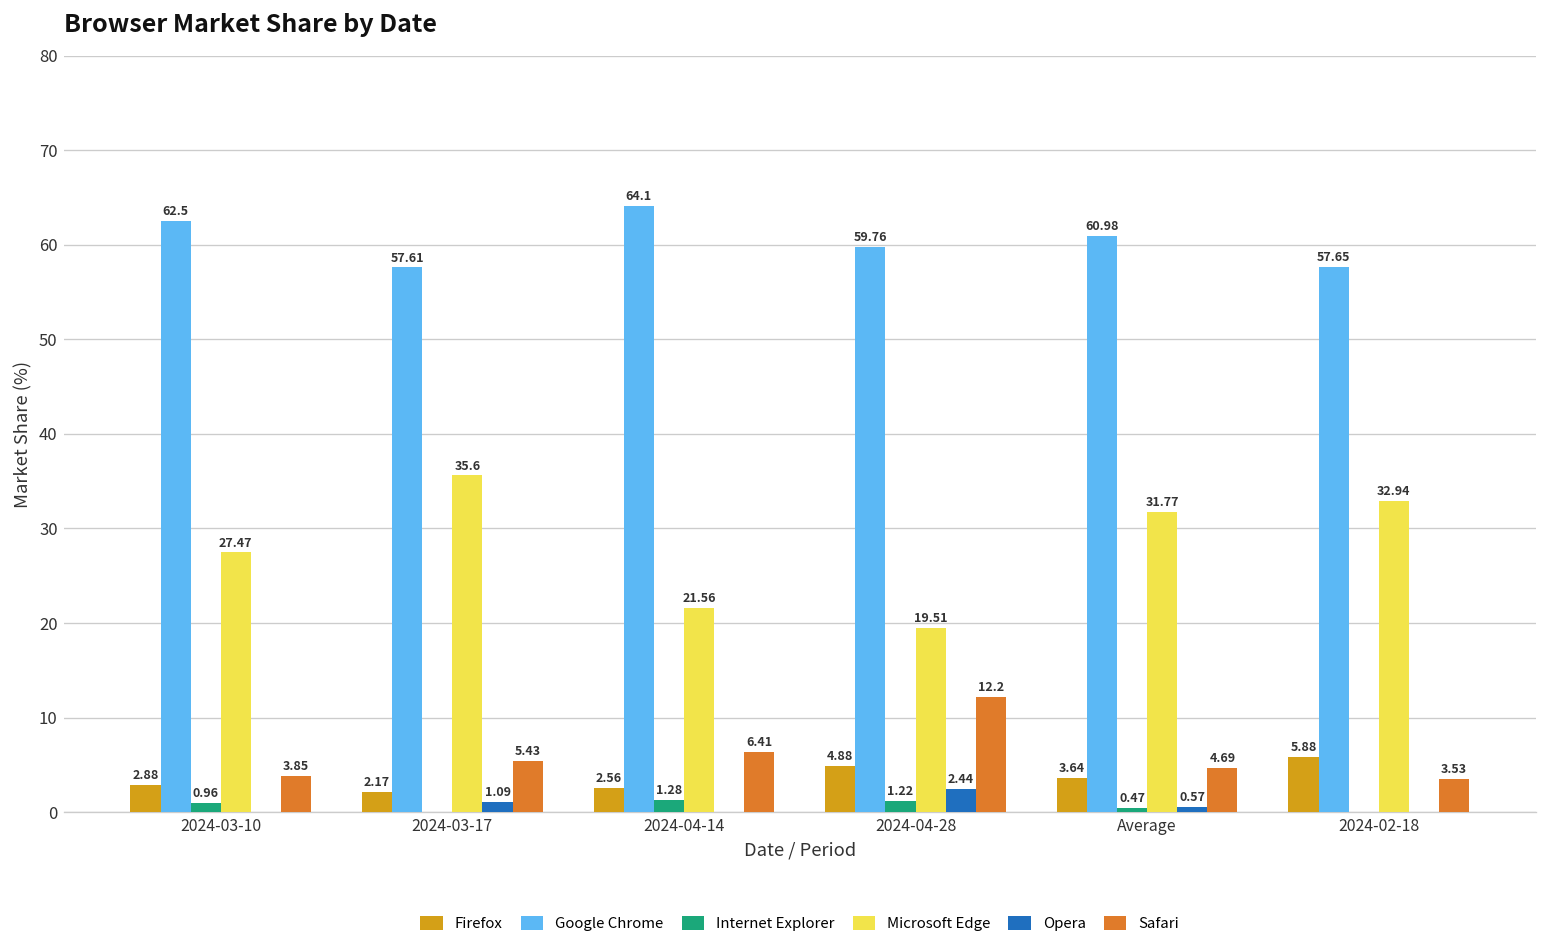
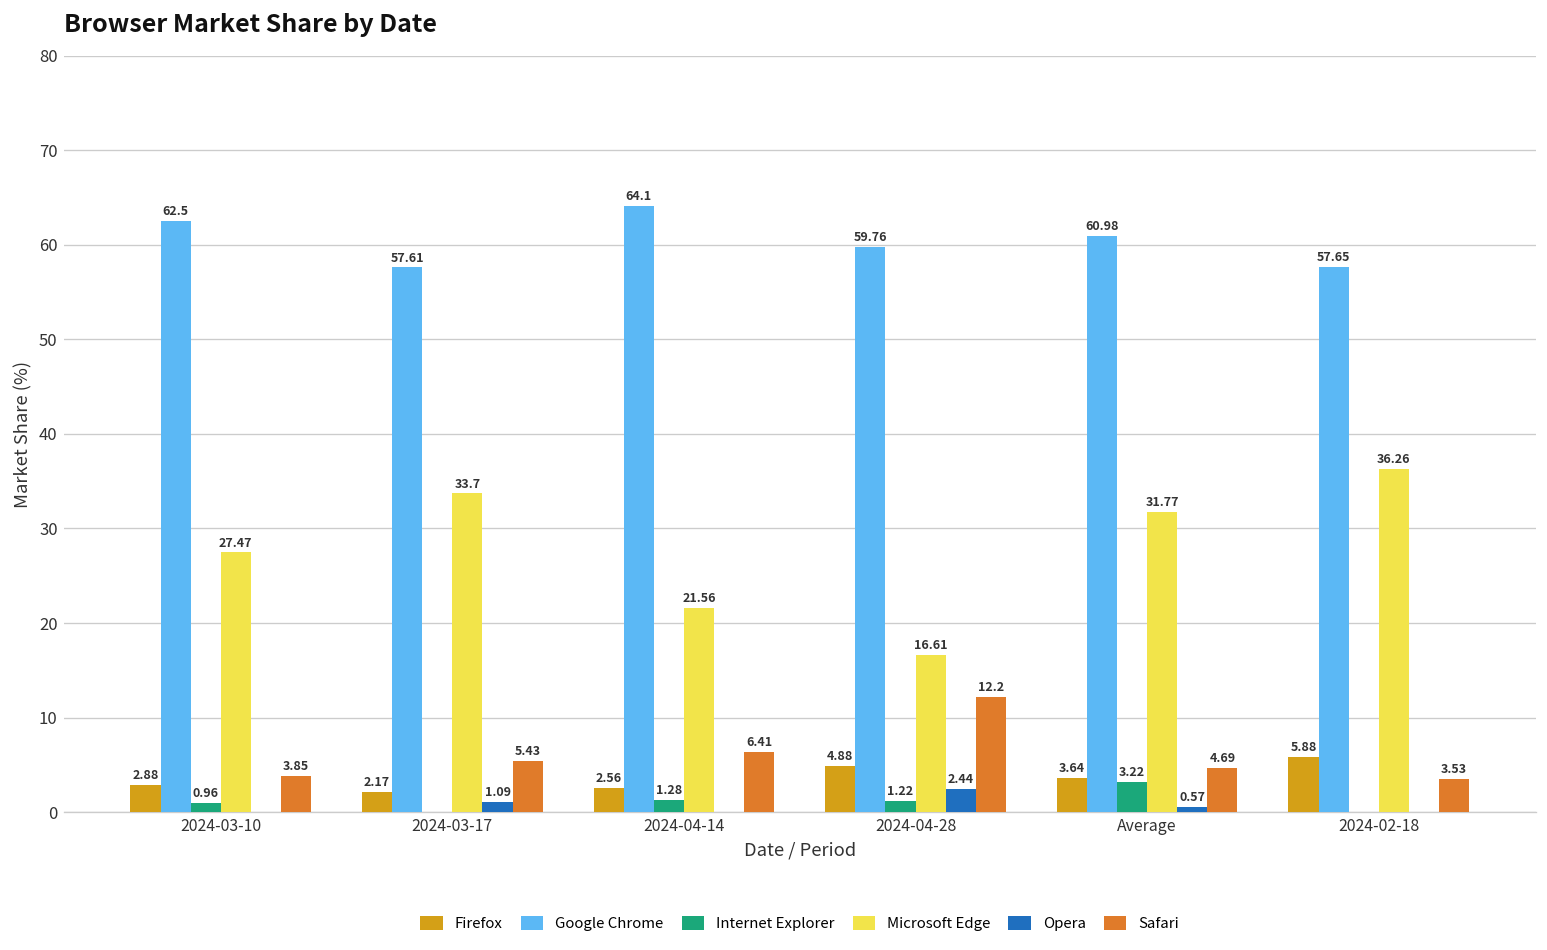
  {
    "Google Chrome": {
      "2024-03-10": 62.5,
      "2024-03-17": 57.61,
      "2024-04-14": 64.1,
      "2024-04-28": 59.76,
      "Average": 60.98,
      "2024-02-18": 57.65
    },
    "Internet Explorer": {
      "2024-03-10": 0.96,
      "2024-04-14": 1.28,
      "2024-04-28": 1.22,
-     "Average": 0.47
+     "Average": 3.22
    },
    "Microsoft Edge": {
      "2024-03-10": 27.47,
-     "2024-03-17": 35.6,
+     "2024-03-17": 33.7,
      "2024-04-14": 21.56,
-     "2024-04-28": 19.51,
+     "2024-04-28": 16.61,
      "Average": 31.77,
-     "2024-02-18": 32.94
+     "2024-02-18": 36.26
    },
    "Opera": {
      "2024-03-17": 1.09,
      "2024-04-28": 2.44,
      "Average": 0.57
    }
  }
